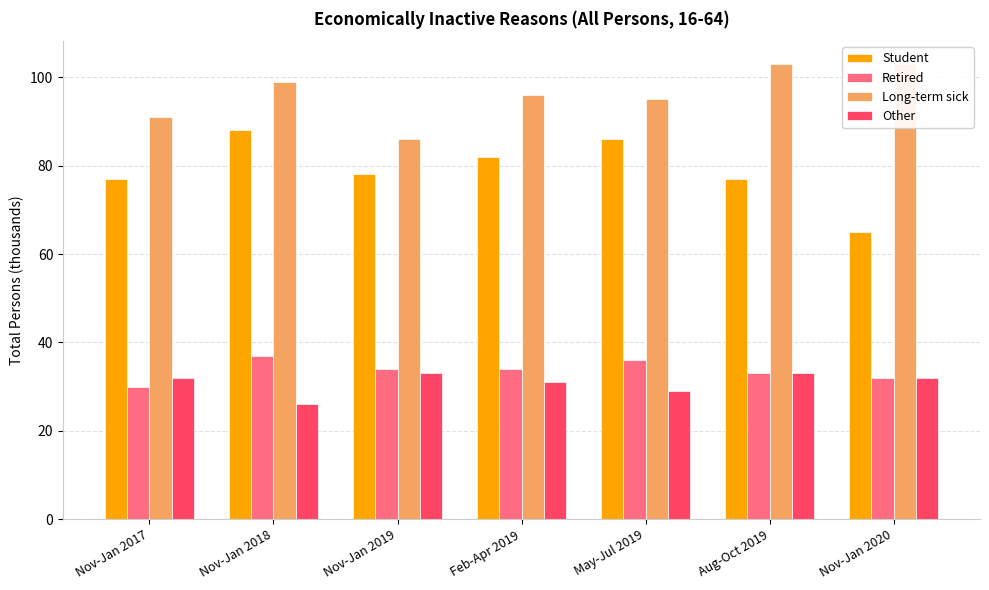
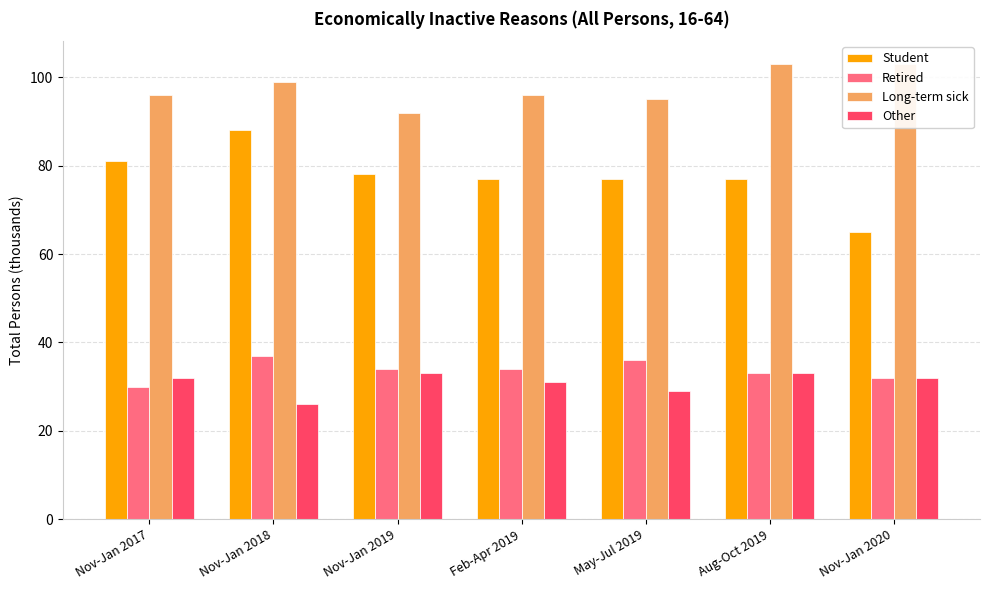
  {
    "Student": {
-     "Nov-Jan 2017": 77,
+     "Nov-Jan 2017": 81,
      "Nov-Jan 2018": 88,
      "Nov-Jan 2019": 78,
-     "Feb-Apr 2019": 82,
-     "May-Jul 2019": 86,
+     "Feb-Apr 2019": 77,
+     "May-Jul 2019": 77,
      "Aug-Oct 2019": 77,
      "Nov-Jan 2020": 65
    },
    "Long-term sick": {
-     "Nov-Jan 2017": 91,
+     "Nov-Jan 2017": 96,
      "Nov-Jan 2018": 99,
-     "Nov-Jan 2019": 86,
+     "Nov-Jan 2019": 92,
      "Feb-Apr 2019": 96,
      "May-Jul 2019": 95,
      "Aug-Oct 2019": 103
    }
  }
